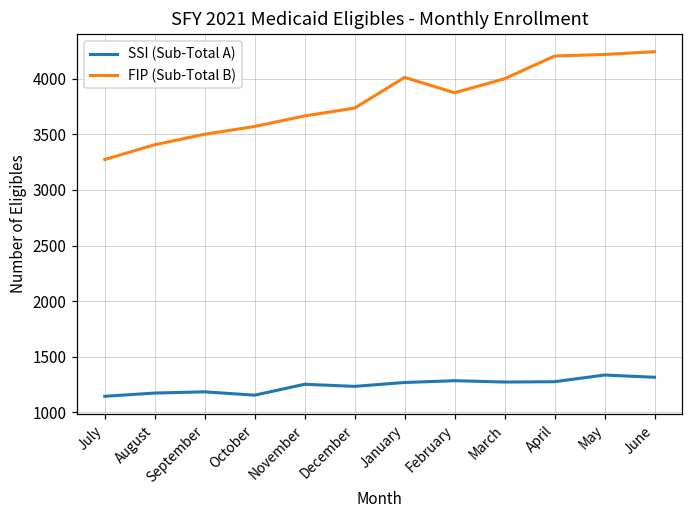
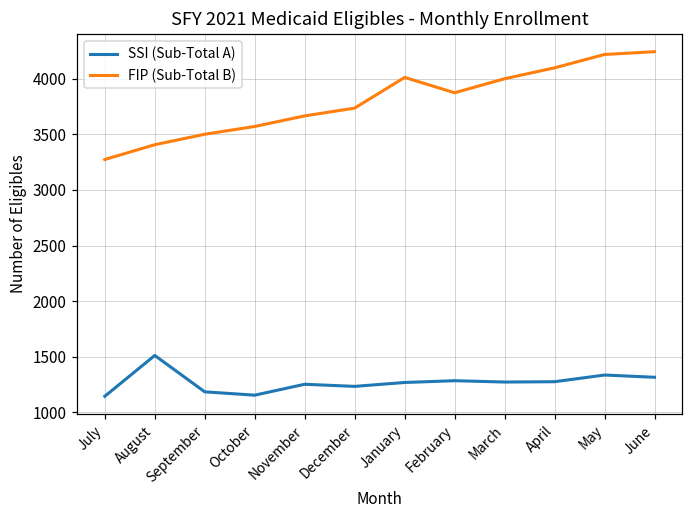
  {
    "SSI (Sub-Total A)": {
      "July": 1150,
-     "August": 1170,
+     "August": 1510,
      "September": 1190,
      "October": 1160,
      "November": 1250,
      "December": 1230,
      "January": 1270,
      "February": 1290,
      "March": 1270,
      "April": 1280,
      "May": 1340,
      "June": 1320
    },
    "FIP (Sub-Total B)": {
      "July": 3270,
      "August": 3410,
      "September": 3500,
      "October": 3570,
      "November": 3670,
      "December": 3740,
      "January": 4010,
      "February": 3870,
      "March": 4000,
-     "April": 4200,
+     "April": 4100,
      "May": 4220,
      "June": 4240
    }
  }
